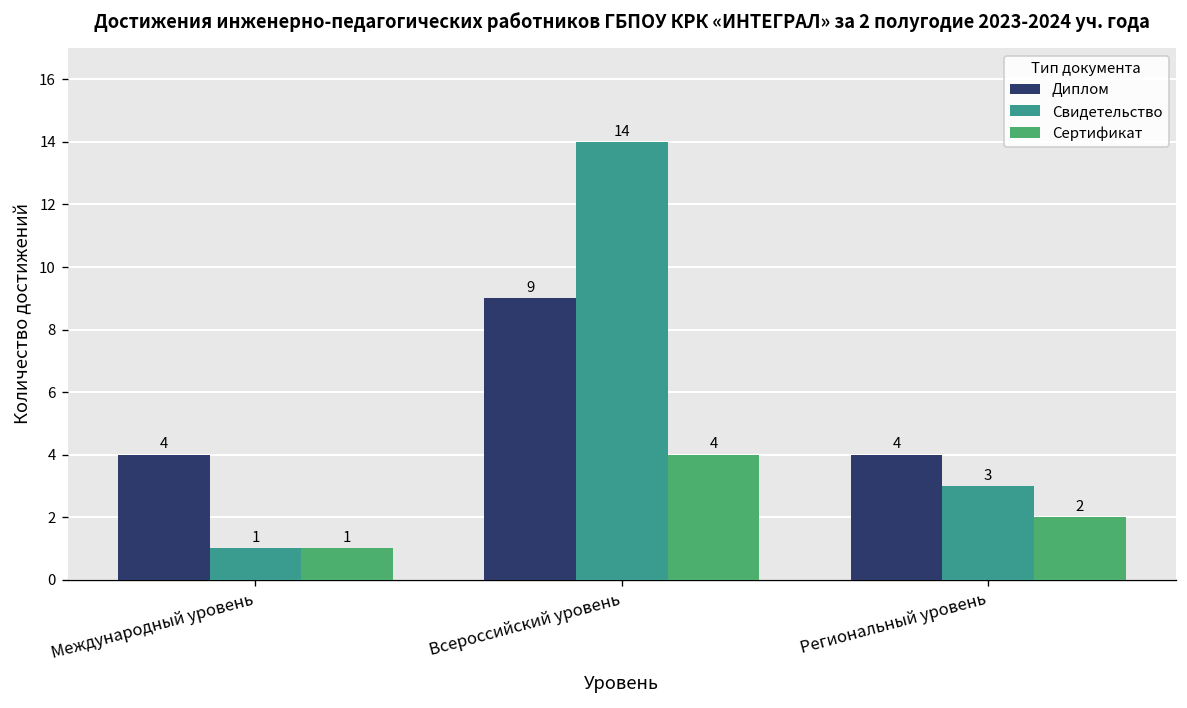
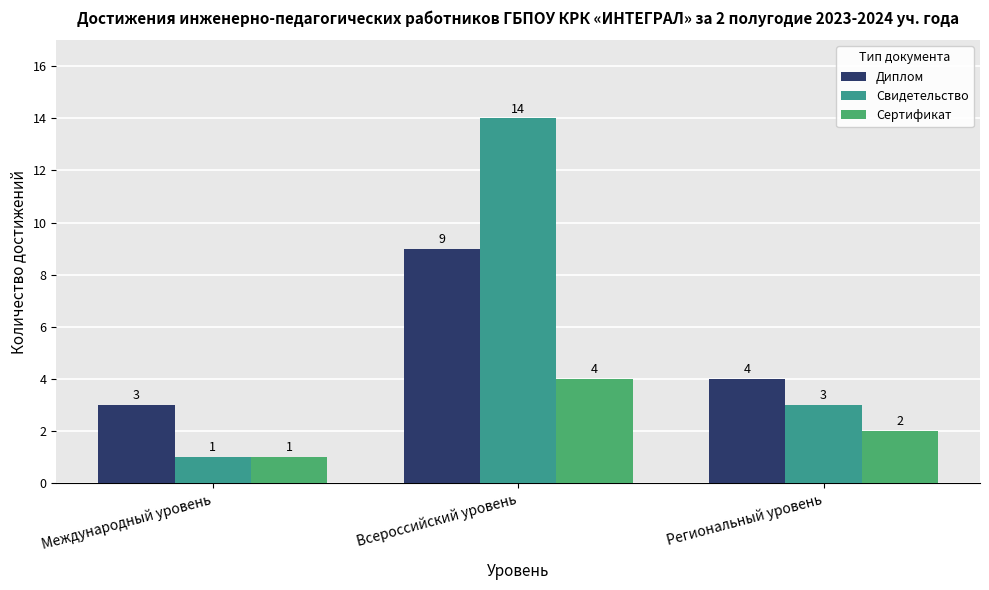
  {
    "Диплом": {
-     "Международный уровень": 4,
+     "Международный уровень": 3,
      "Всероссийский уровень": 9,
      "Региональный уровень": 4
    }
  }
